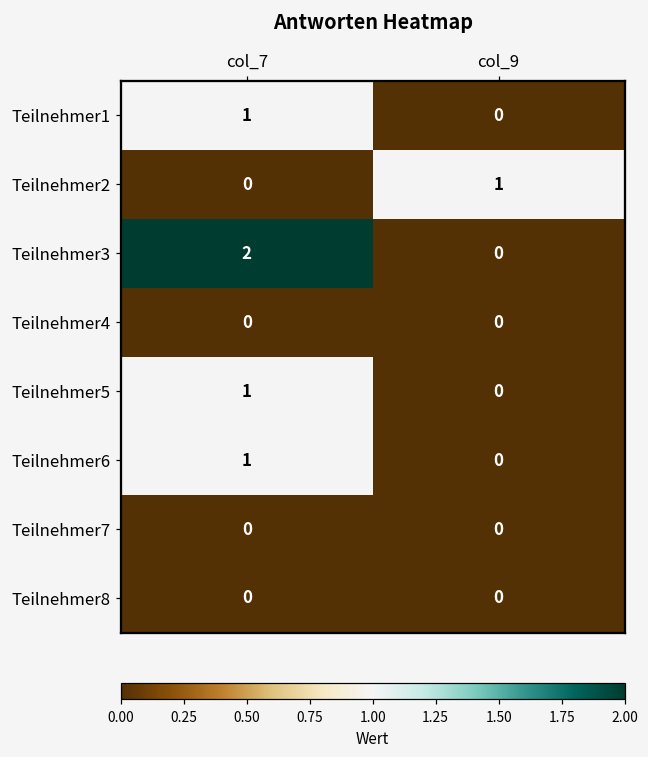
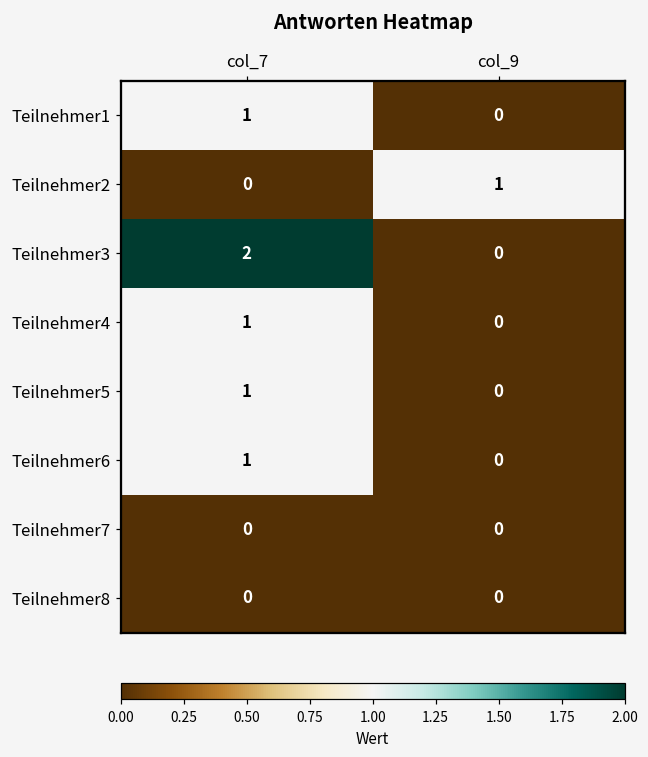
  {
    "Teilnehmer1": {
      "col_7": 1,
      "col_9": 0
    },
    "Teilnehmer2": {
      "col_7": 0,
      "col_9": 1
    },
    "Teilnehmer3": {
      "col_7": 2,
      "col_9": 0
    },
    "Teilnehmer4": {
-     "col_7": 0,
+     "col_7": 1,
      "col_9": 0
    },
    "Teilnehmer5": {
      "col_7": 1,
      "col_9": 0
    },
    "Teilnehmer6": {
      "col_7": 1,
      "col_9": 0
    },
    "Teilnehmer7": {
      "col_7": 0,
      "col_9": 0
    },
    "Teilnehmer8": {
      "col_7": 0,
      "col_9": 0
    }
  }
